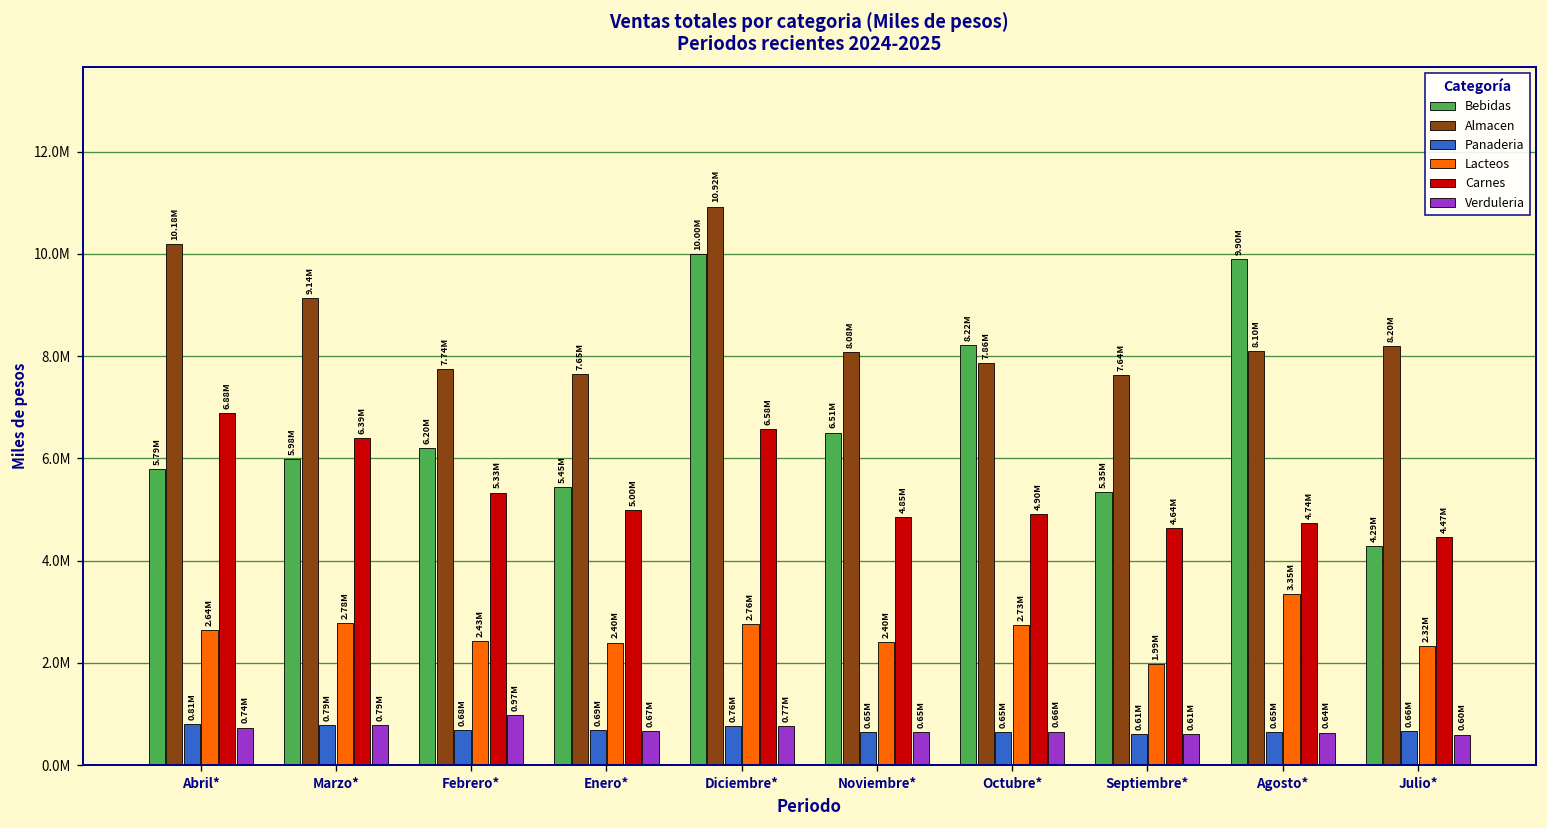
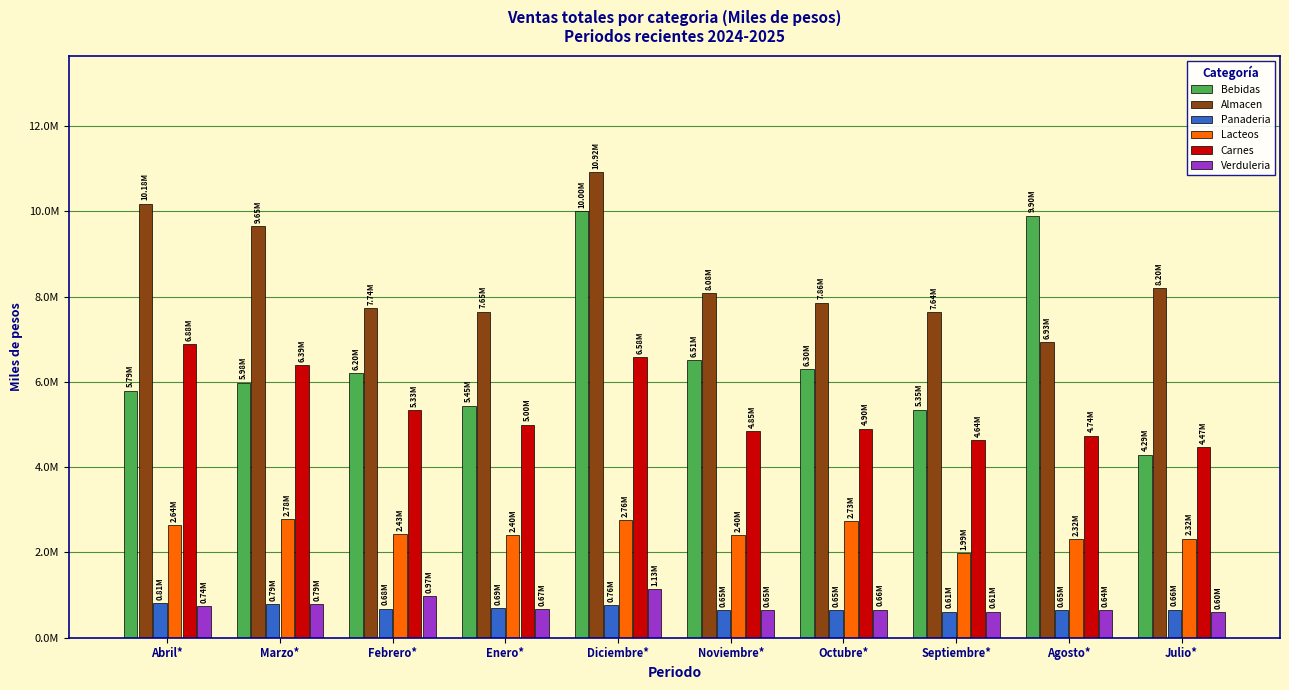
  {
    "Bebidas": {
      "Abril*": "5.79M",
      "Marzo*": "5.98M",
      "Febrero*": "6.20M",
      "Enero*": "5.45M",
      "Diciembre*": "10.00M",
      "Noviembre*": "6.51M",
-     "Octubre*": "8.22M",
+     "Octubre*": "6.30M",
      "Septiembre*": "5.35M",
      "Agosto*": "9.90M",
      "Julio*": "4.29M"
    },
    "Almacen": {
      "Abril*": "10.18M",
-     "Marzo*": "9.14M",
+     "Marzo*": "9.65M",
      "Febrero*": "7.74M",
      "Enero*": "7.65M",
      "Diciembre*": "10.92M",
      "Noviembre*": "8.08M",
      "Octubre*": "7.86M",
      "Septiembre*": "7.64M",
-     "Agosto*": "8.10M",
+     "Agosto*": "6.93M",
      "Julio*": "8.20M"
    },
    "Panaderia": {
      "Abril*": "0.81M",
      "Marzo*": "0.79M",
      "Febrero*": "0.68M",
      "Enero*": "0.69M",
      "Diciembre*": "0.76M",
      "Noviembre*": "0.65M",
      "Octubre*": "0.65M",
      "Septiembre*": "0.61M",
      "Agosto*": "0.65M",
      "Julio*": "0.66M"
    },
    "Lacteos": {
      "Abril*": "2.64M",
      "Marzo*": "2.78M",
      "Febrero*": "2.43M",
      "Enero*": "2.40M",
      "Diciembre*": "2.76M",
      "Noviembre*": "2.40M",
      "Octubre*": "2.73M",
      "Septiembre*": "1.99M",
-     "Agosto*": "3.35M",
+     "Agosto*": "2.32M",
      "Julio*": "2.32M"
    },
    "Carnes": {
      "Abril*": "6.88M",
      "Marzo*": "6.39M",
      "Febrero*": "5.33M",
      "Enero*": "5.00M",
      "Diciembre*": "6.58M",
      "Noviembre*": "4.85M",
      "Octubre*": "4.90M",
      "Septiembre*": "4.64M",
      "Agosto*": "4.74M",
      "Julio*": "4.47M"
    },
    "Verduleria": {
      "Abril*": "0.74M",
      "Marzo*": "0.79M",
      "Febrero*": "0.97M",
      "Enero*": "0.67M",
-     "Diciembre*": "0.77M",
+     "Diciembre*": "1.13M",
      "Noviembre*": "0.65M",
      "Octubre*": "0.66M",
      "Septiembre*": "0.61M",
      "Agosto*": "0.64M",
      "Julio*": "0.60M"
    }
  }
